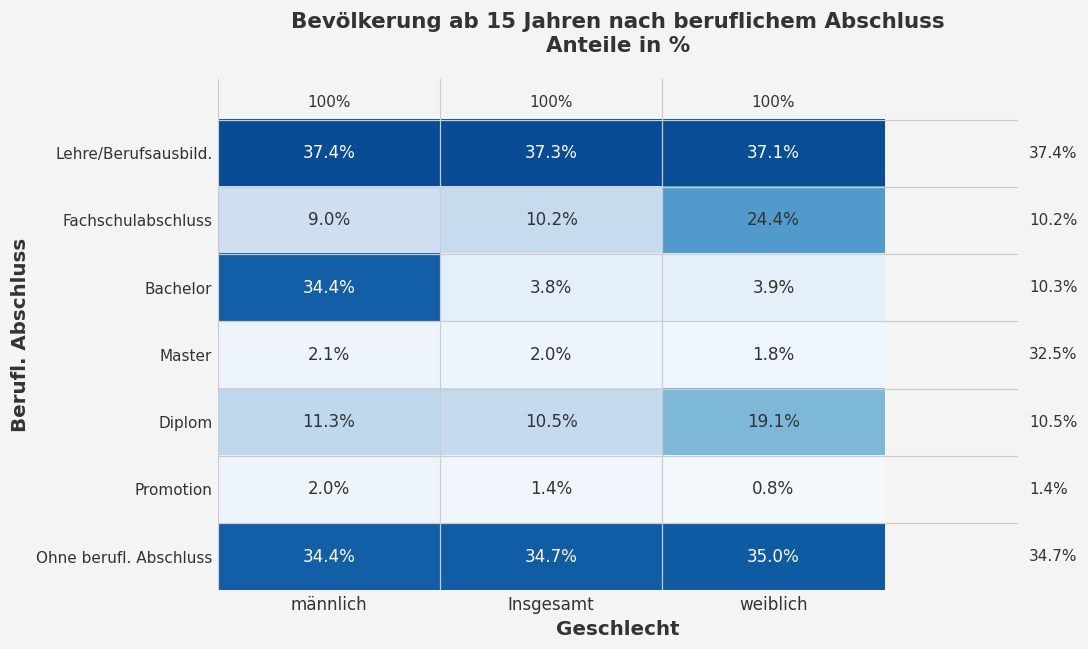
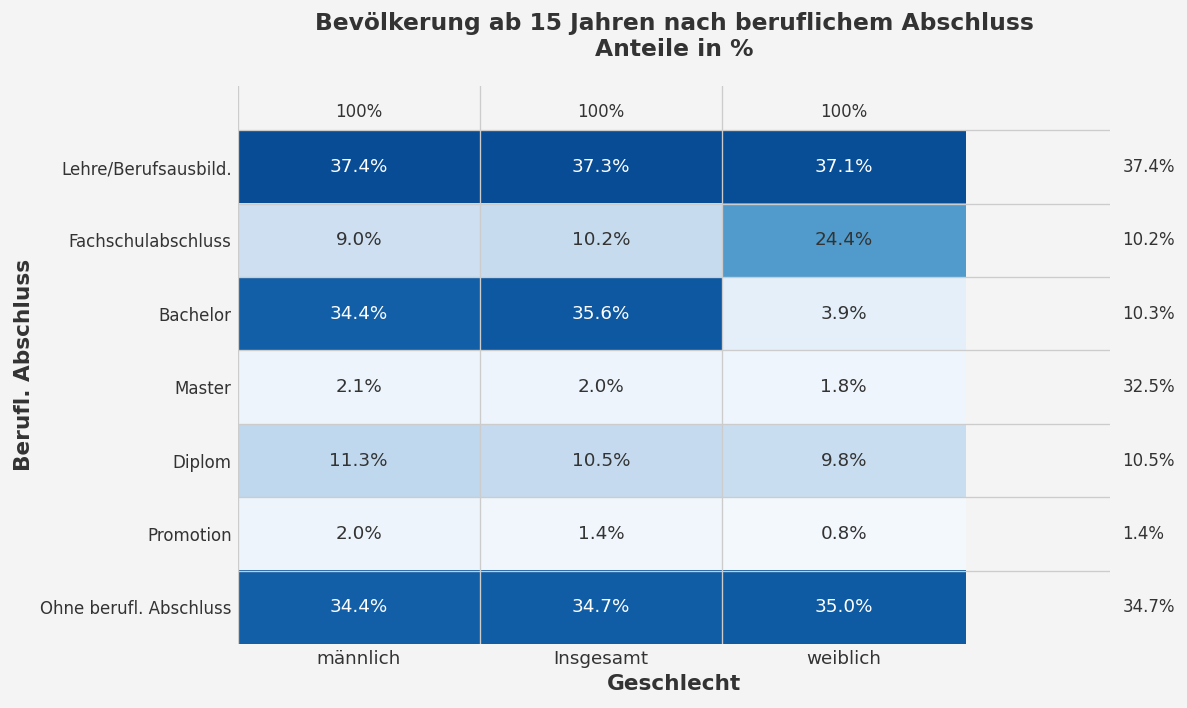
  {
    "Lehre/Berufsausbild.": {
      "männlich": "37.4%",
      "Insgesamt": "37.3%",
      "weiblich": "37.1%"
    },
    "Fachschulabschluss": {
      "männlich": "9.0%",
      "Insgesamt": "10.2%",
      "weiblich": "24.4%"
    },
    "Bachelor": {
      "männlich": "34.4%",
-     "Insgesamt": "3.8%",
+     "Insgesamt": "35.6%",
      "weiblich": "3.9%"
    },
    "Master": {
      "männlich": "2.1%",
      "Insgesamt": "2.0%",
      "weiblich": "1.8%"
    },
    "Diplom": {
      "männlich": "11.3%",
      "Insgesamt": "10.5%",
-     "weiblich": "19.1%"
+     "weiblich": "9.8%"
    },
    "Promotion": {
      "männlich": "2.0%",
      "Insgesamt": "1.4%",
      "weiblich": "0.8%"
    },
    "Ohne berufl. Abschluss": {
      "männlich": "34.4%",
      "Insgesamt": "34.7%",
      "weiblich": "35.0%"
    }
  }
